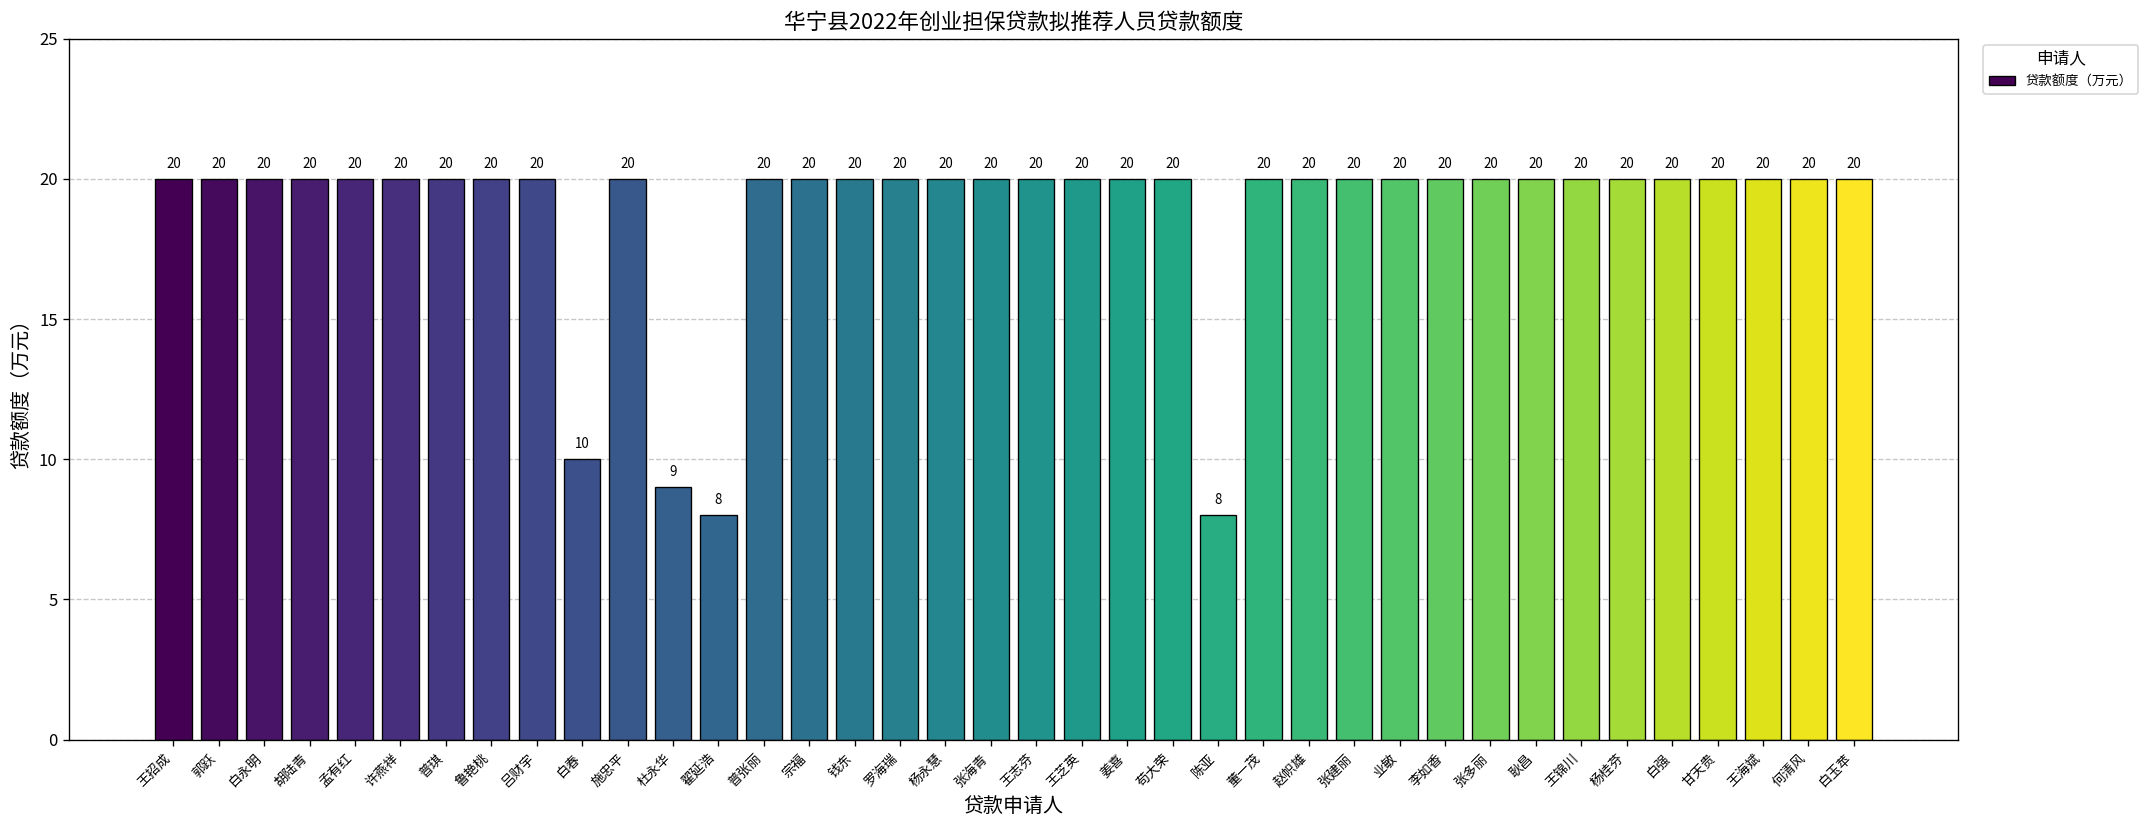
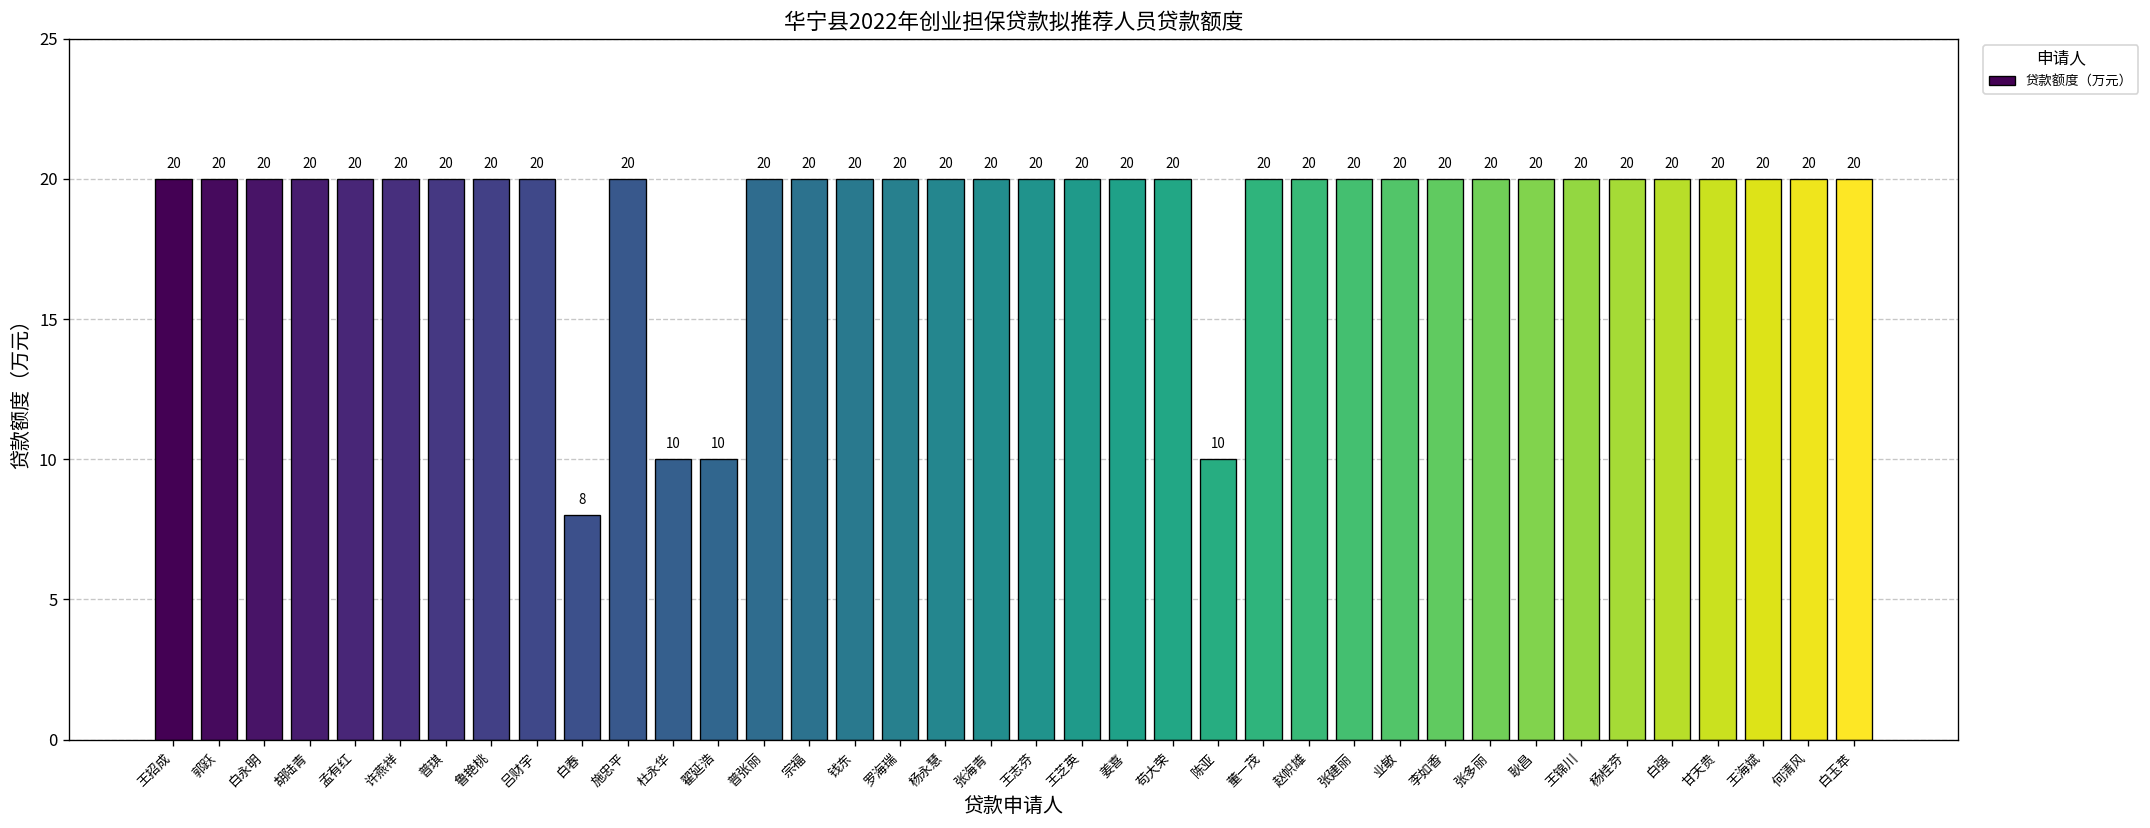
  {
    "王招成": 20,
    "郭跃": 20,
    "白永明": 20,
    "胡陆青": 20,
    "孟有红": 20,
    "许燕祥": 20,
    "普琪": 20,
    "鲁艳桃": 20,
    "吕财宇": 20,
-   "白春": 10,
+   "白春": 8,
    "施忠平": 20,
-   "杜永华": 9,
-   "翟延浩": 8,
+   "杜永华": 10,
+   "翟延浩": 10,
    "普张丽": 20,
    "宗福": 20,
    "钱东": 20,
    "罗海瑞": 20,
    "杨永慧": 20,
    "张海青": 20,
    "王志芬": 20,
    "王芝英": 20,
    "姜喜": 20,
    "苟大荣": 20,
-   "陈亚": 8,
+   "陈亚": 10,
    "董一茂": 20,
    "赵帜雄": 20,
    "张建丽": 20,
    "业敏": 20,
    "李如香": 20,
    "张多丽": 20,
    "耿昌": 20,
    "王锦川": 20,
    "杨桂芬": 20,
    "白强": 20,
    "甘天贵": 20,
    "王海斌": 20,
    "何清风": 20,
    "白玉苹": 20
  }
